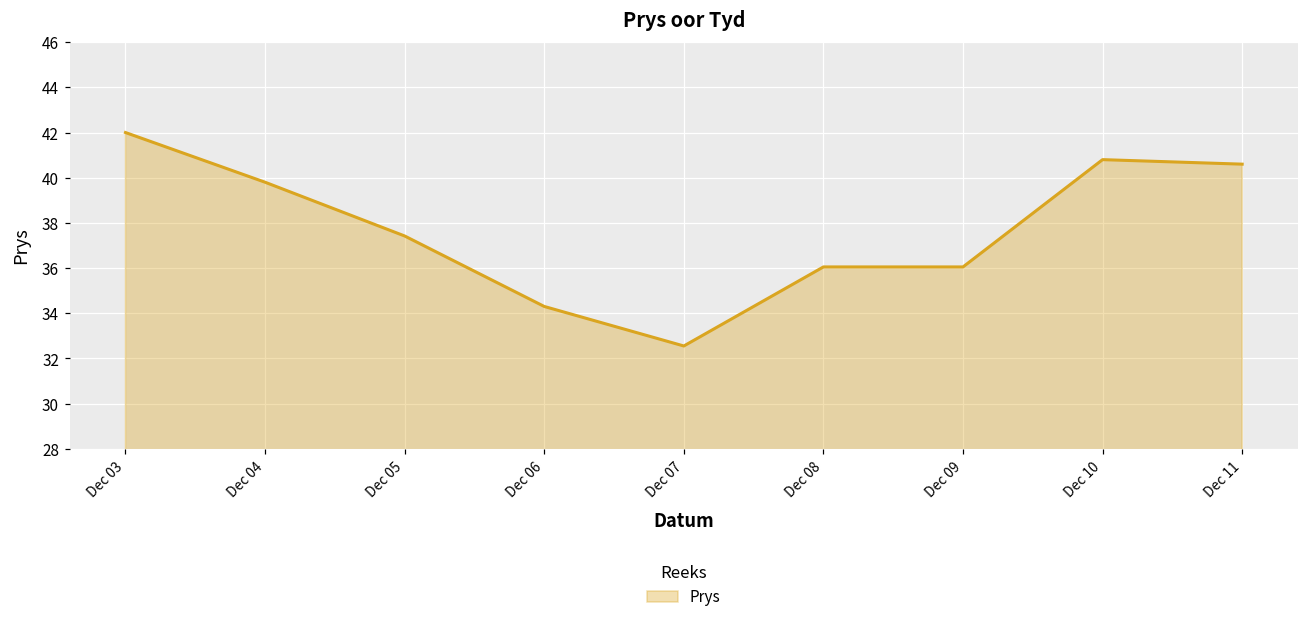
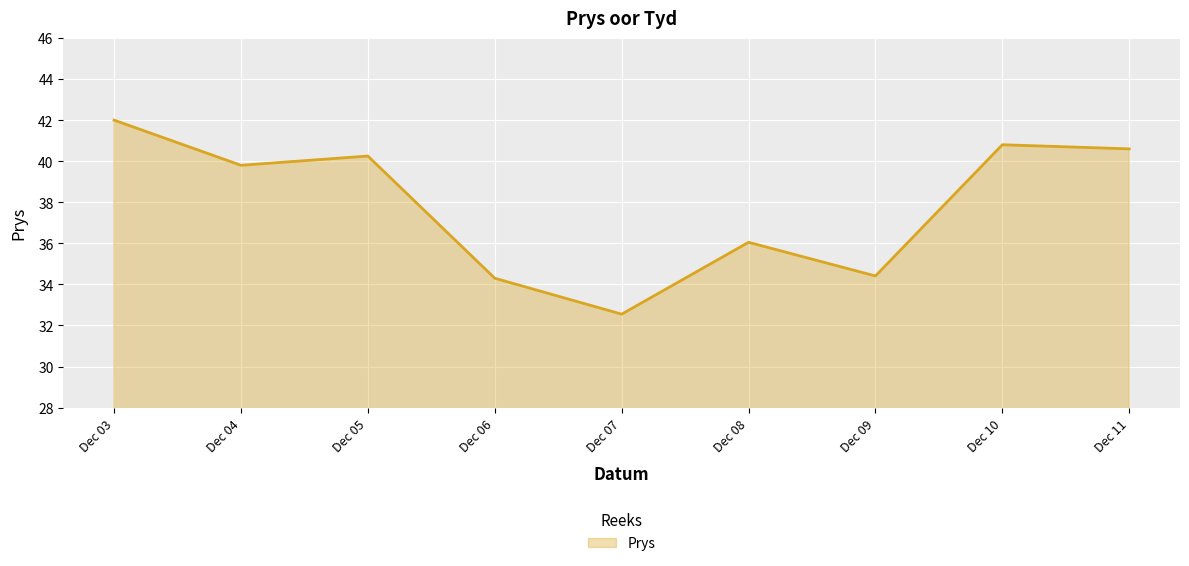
  {
    "Dec 03": 42.0,
    "Dec 04": 39.8,
-   "Dec 05": 37.4,
+   "Dec 05": 40.3,
    "Dec 06": 34.3,
    "Dec 07": 32.6,
    "Dec 08": 36.1,
-   "Dec 09": 36.1,
+   "Dec 09": 34.4,
    "Dec 10": 40.8,
    "Dec 11": 40.6
  }
